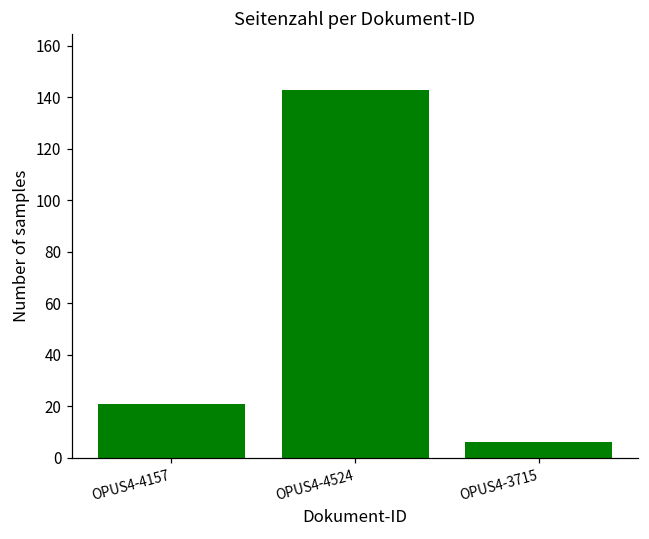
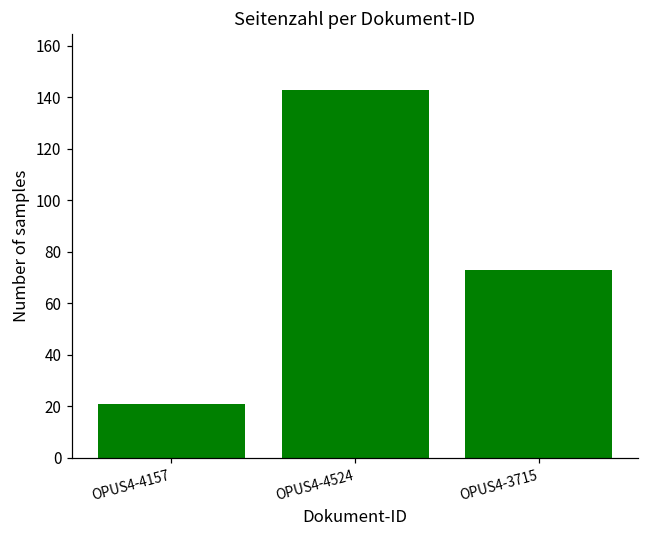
  {
    "OPUS4-4157": 21,
    "OPUS4-4524": 143,
-   "OPUS4-3715": 6
+   "OPUS4-3715": 73
  }
